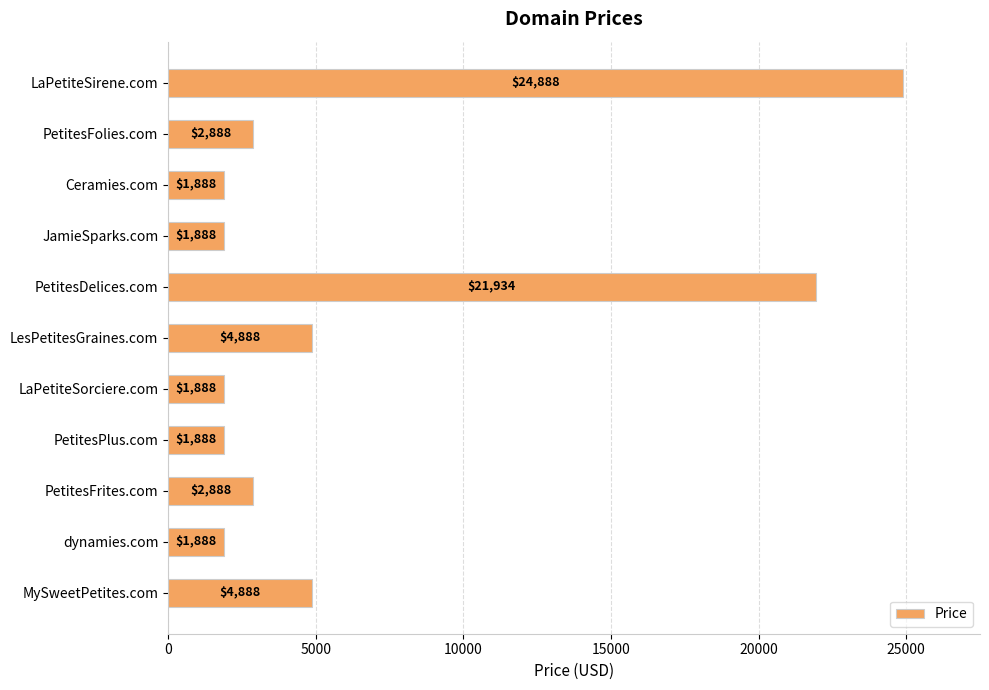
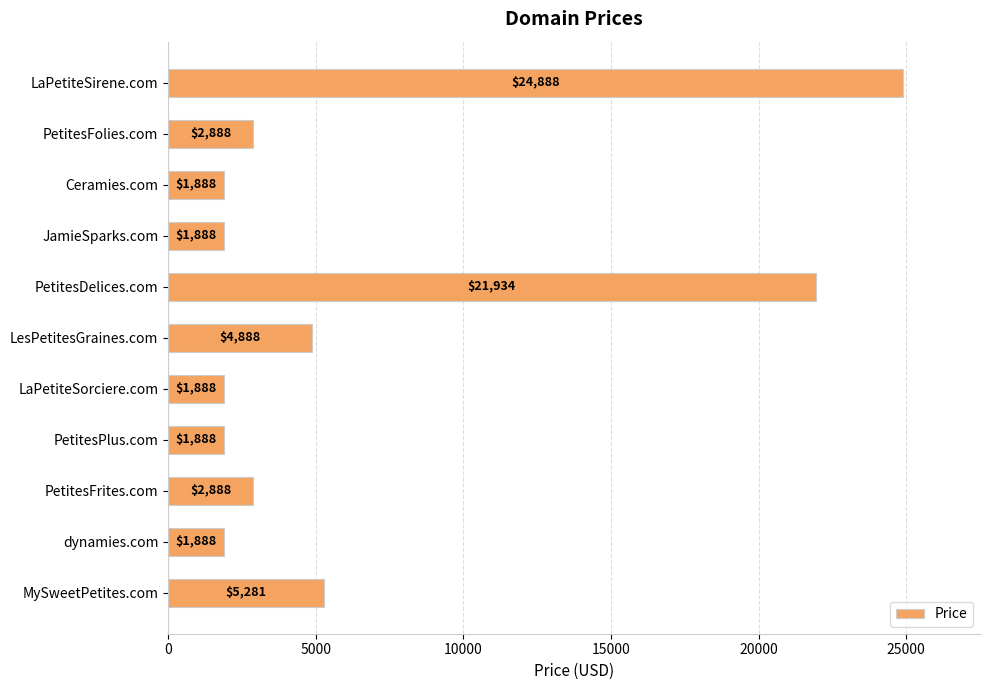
  {
    "LaPetiteSirene.com": "$24,888",
    "PetitesFolies.com": "$2,888",
    "Ceramies.com": "$1,888",
    "JamieSparks.com": "$1,888",
    "PetitesDelices.com": "$21,934",
    "LesPetitesGraines.com": "$4,888",
    "LaPetiteSorciere.com": "$1,888",
    "PetitesPlus.com": "$1,888",
    "PetitesFrites.com": "$2,888",
    "dynamies.com": "$1,888",
-   "MySweetPetites.com": "$4,888"
+   "MySweetPetites.com": "$5,281"
  }
